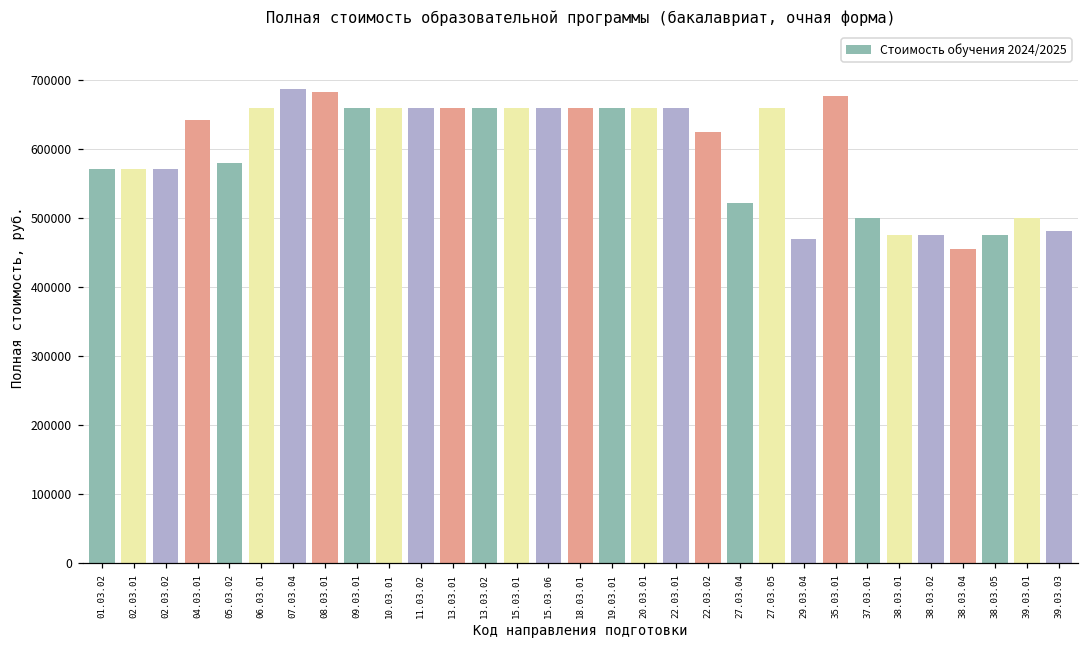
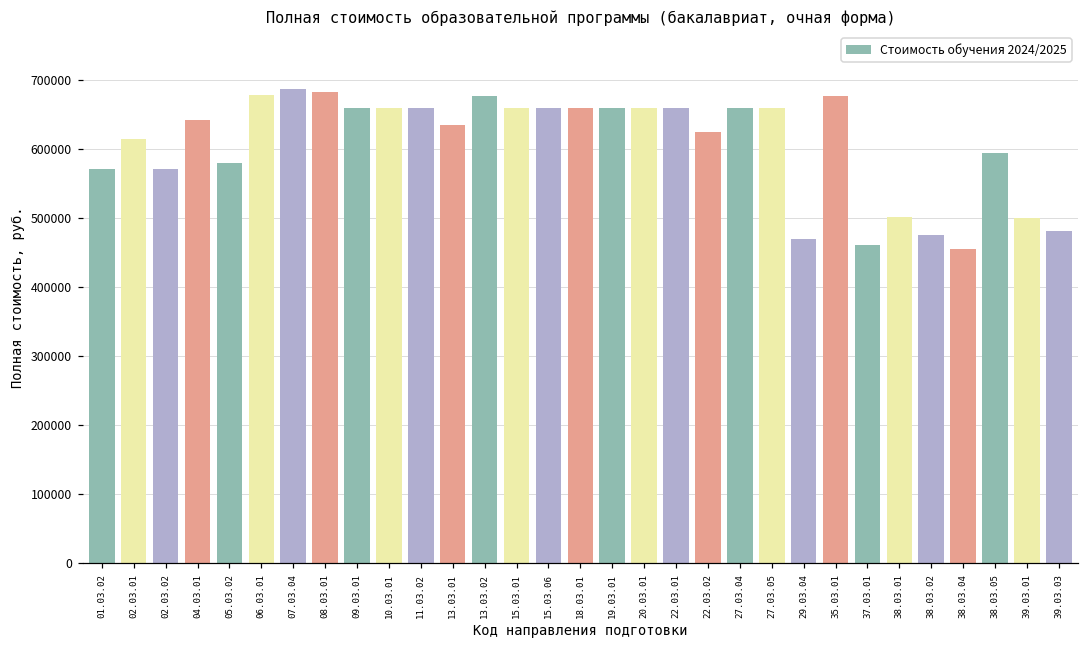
  {
    "01.03.02": 570000,
-   "02.03.01": 570000,
+   "02.03.01": 610000,
    "02.03.02": 570000,
    "04.03.01": 640000,
    "05.03.02": 580000,
-   "06.03.01": 660000,
+   "06.03.01": 680000,
    "07.03.04": 690000,
    "08.03.01": 680000,
    "09.03.01": 660000,
    "10.03.01": 660000,
    "11.03.02": 660000,
-   "13.03.01": 660000,
-   "13.03.02": 660000,
+   "13.03.01": 630000,
+   "13.03.02": 680000,
    "15.03.01": 660000,
    "15.03.06": 660000,
    "18.03.01": 660000,
    "19.03.01": 660000,
    "20.03.01": 660000,
    "22.03.01": 660000,
    "22.03.02": 620000,
-   "27.03.04": 520000,
+   "27.03.04": 660000,
    "27.03.05": 660000,
    "29.03.04": 470000,
    "35.03.01": 680000,
-   "37.03.01": 500000,
-   "38.03.01": 480000,
+   "37.03.01": 460000,
+   "38.03.01": 500000,
    "38.03.02": 480000,
    "38.03.04": 450000,
-   "38.03.05": 480000,
+   "38.03.05": 600000,
    "39.03.01": 500000,
    "39.03.03": 480000
  }
